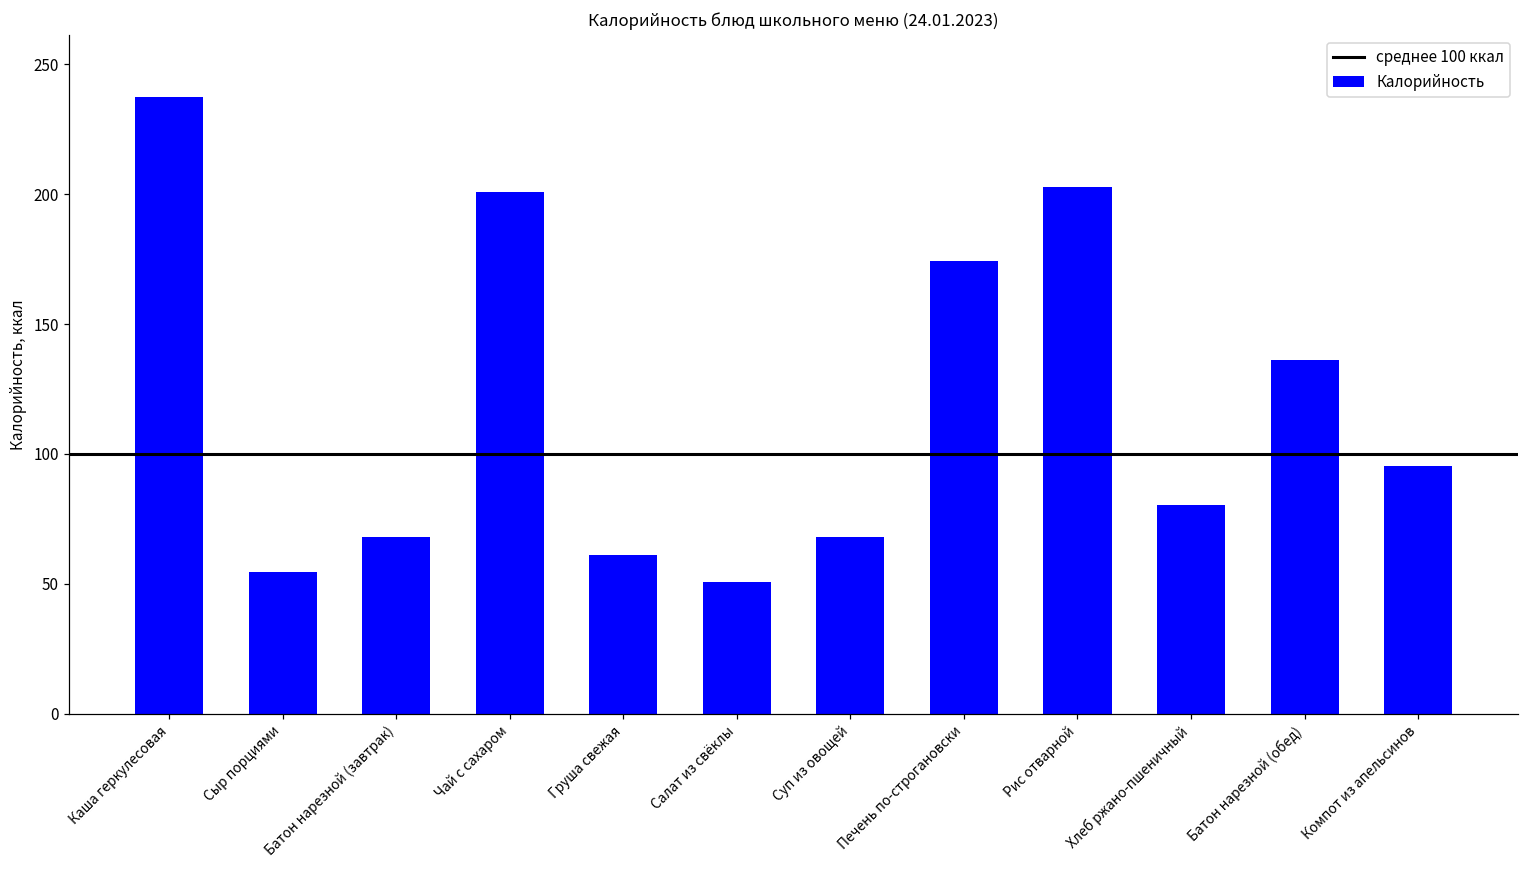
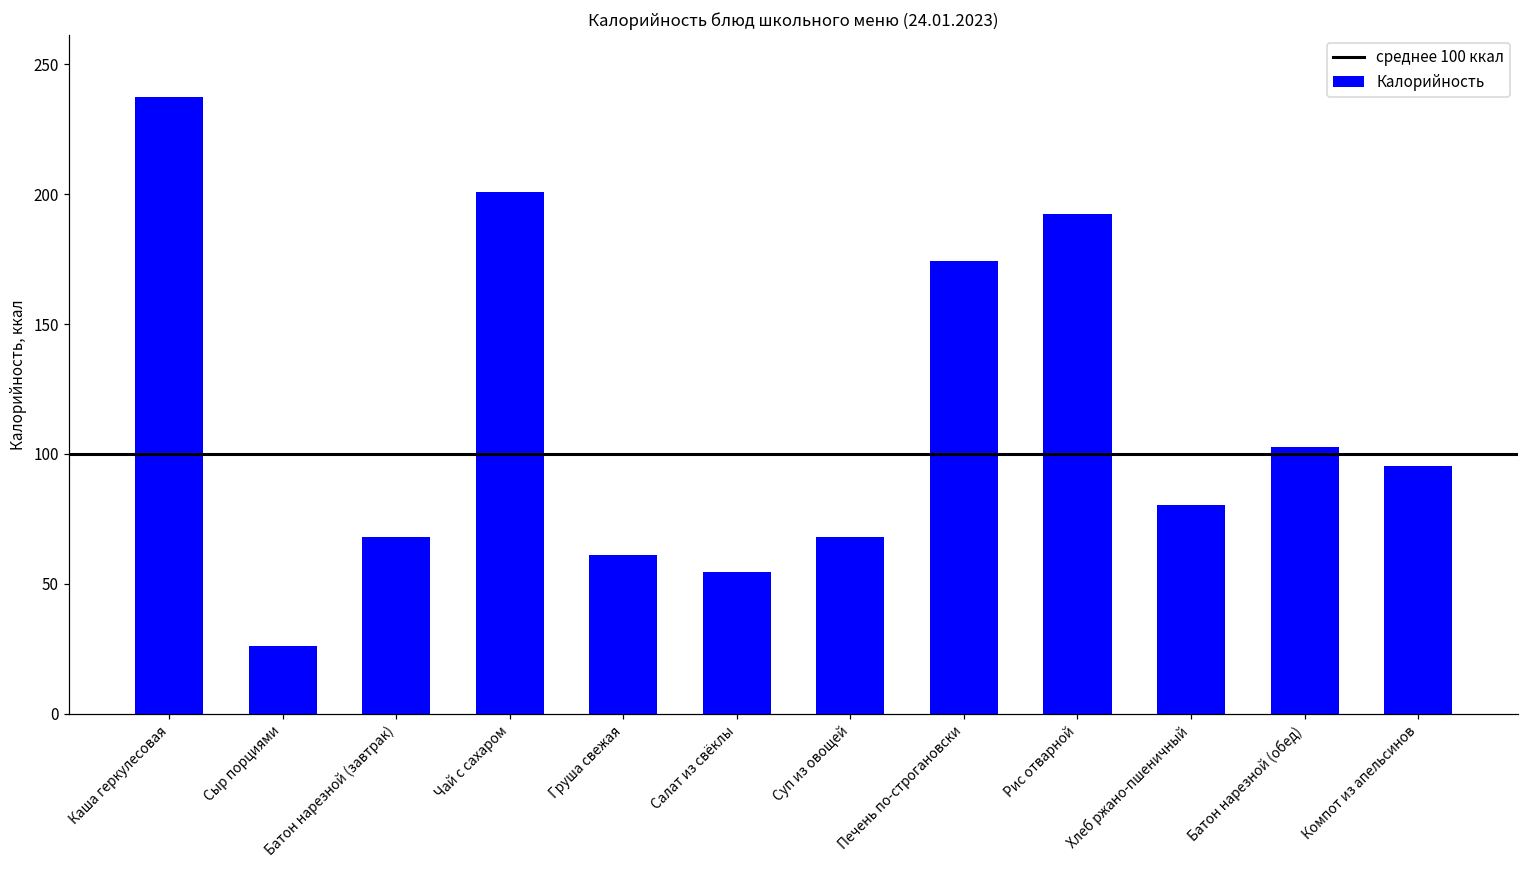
  {
    "Каша геркулесовая": 238,
-   "Сыр порциями": 55,
+   "Сыр порциями": 26,
    "Батон нарезной (завтрак)": 68,
    "Чай с сахаром": 201,
    "Груша свежая": 61,
-   "Салат из свёклы": 51,
+   "Салат из свёклы": 54,
    "Суп из овощей": 68,
    "Печень по-строгановски": 174,
-   "Рис отварной": 203,
+   "Рис отварной": 192,
    "Хлеб ржано-пшеничный": 80,
-   "Батон нарезной (обед)": 136,
+   "Батон нарезной (обед)": 103,
    "Компот из апельсинов": 95
  }
